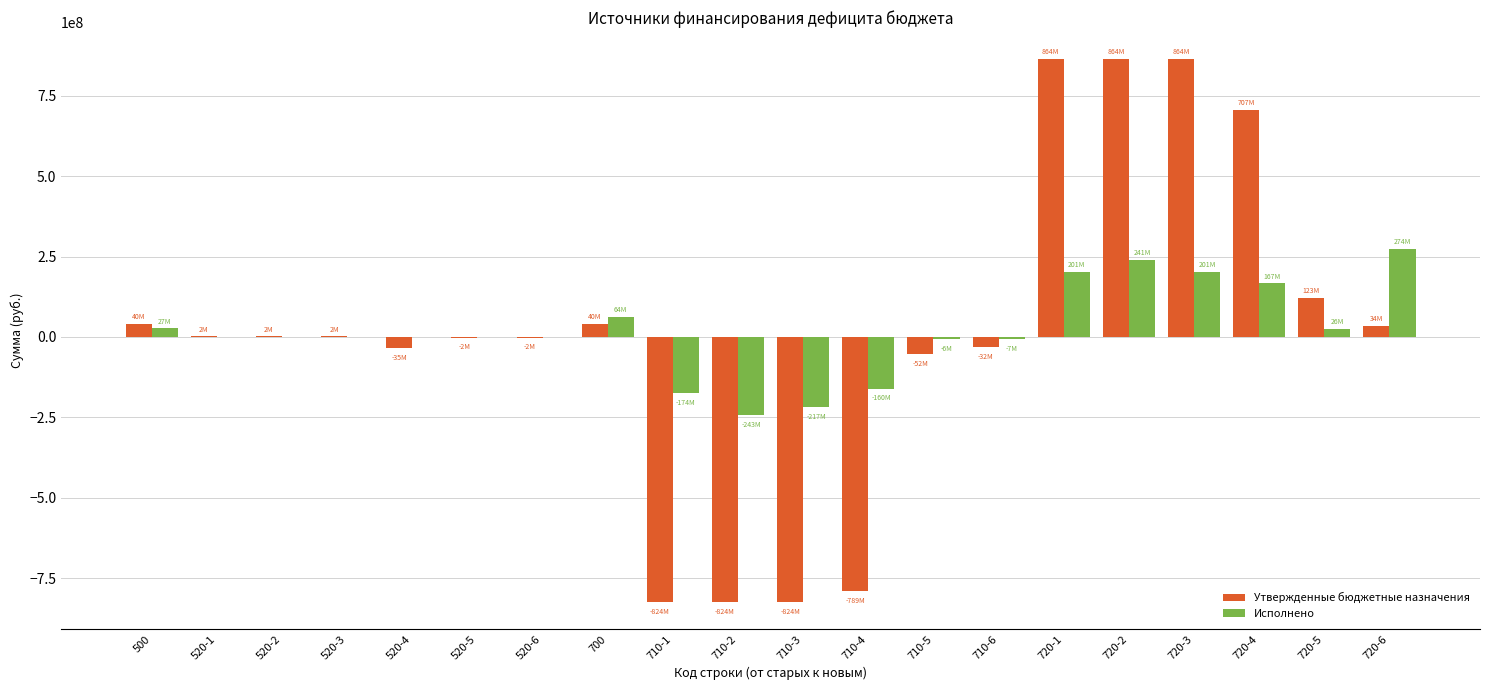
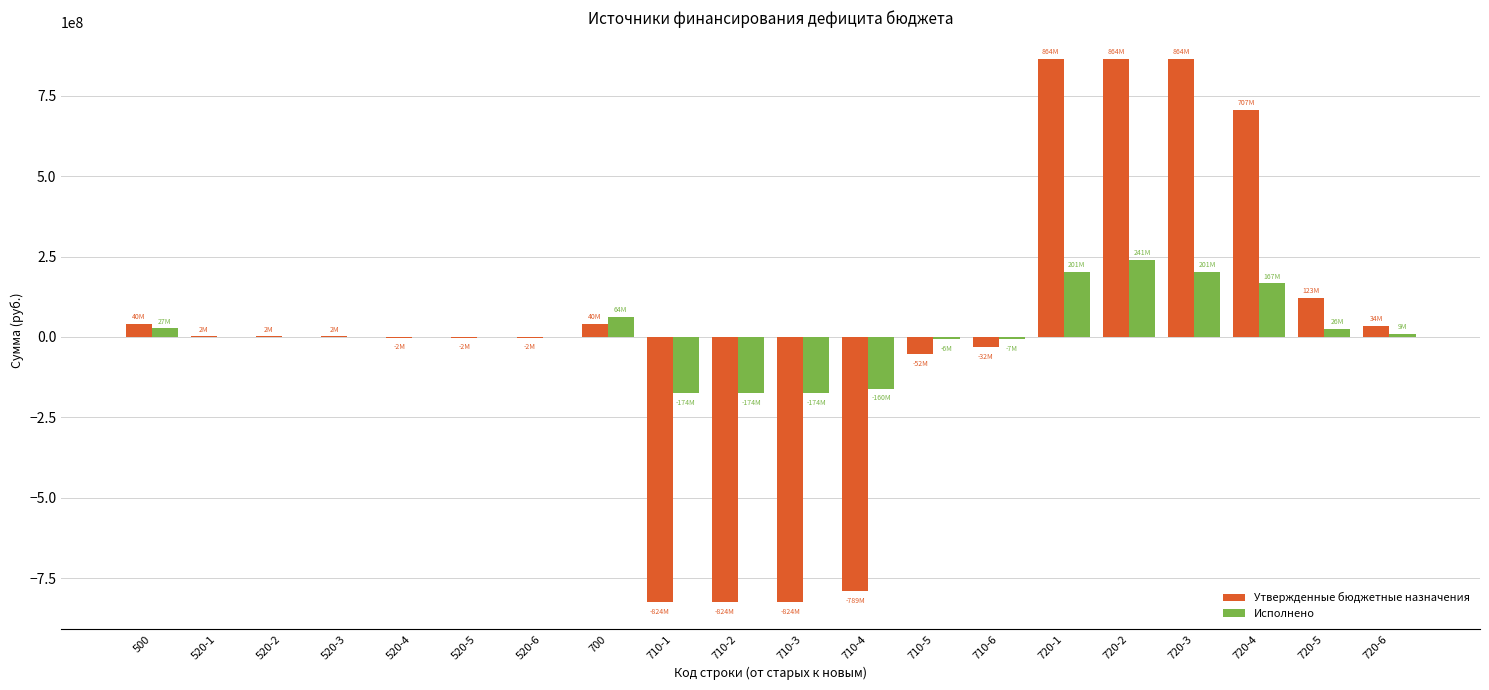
  {
    "Утвержденные бюджетные назначения": {
      "500": "40M",
      "520-1": "2M",
      "520-2": "2M",
      "520-3": "2M",
-     "520-4": "-35M",
+     "520-4": "-2M",
      "520-5": "-2M",
      "520-6": "-2M",
      "700": "40M",
      "710-1": "-824M",
      "710-2": "-824M",
      "710-3": "-824M",
      "710-4": "-789M",
      "710-5": "-52M",
      "710-6": "-32M",
      "720-1": "864M",
      "720-2": "864M",
      "720-3": "864M",
      "720-4": "707M",
      "720-5": "123M",
      "720-6": "34M"
    },
    "Исполнено": {
      "500": "27M",
      "700": "64M",
      "710-1": "-174M",
-     "710-2": "-243M",
-     "710-3": "-217M",
+     "710-2": "-174M",
+     "710-3": "-174M",
      "710-4": "-160M",
      "710-5": "-6M",
      "710-6": "-7M",
      "720-1": "201M",
      "720-2": "241M",
      "720-3": "201M",
      "720-4": "167M",
      "720-5": "26M",
-     "720-6": "274M"
+     "720-6": "9M"
    }
  }
